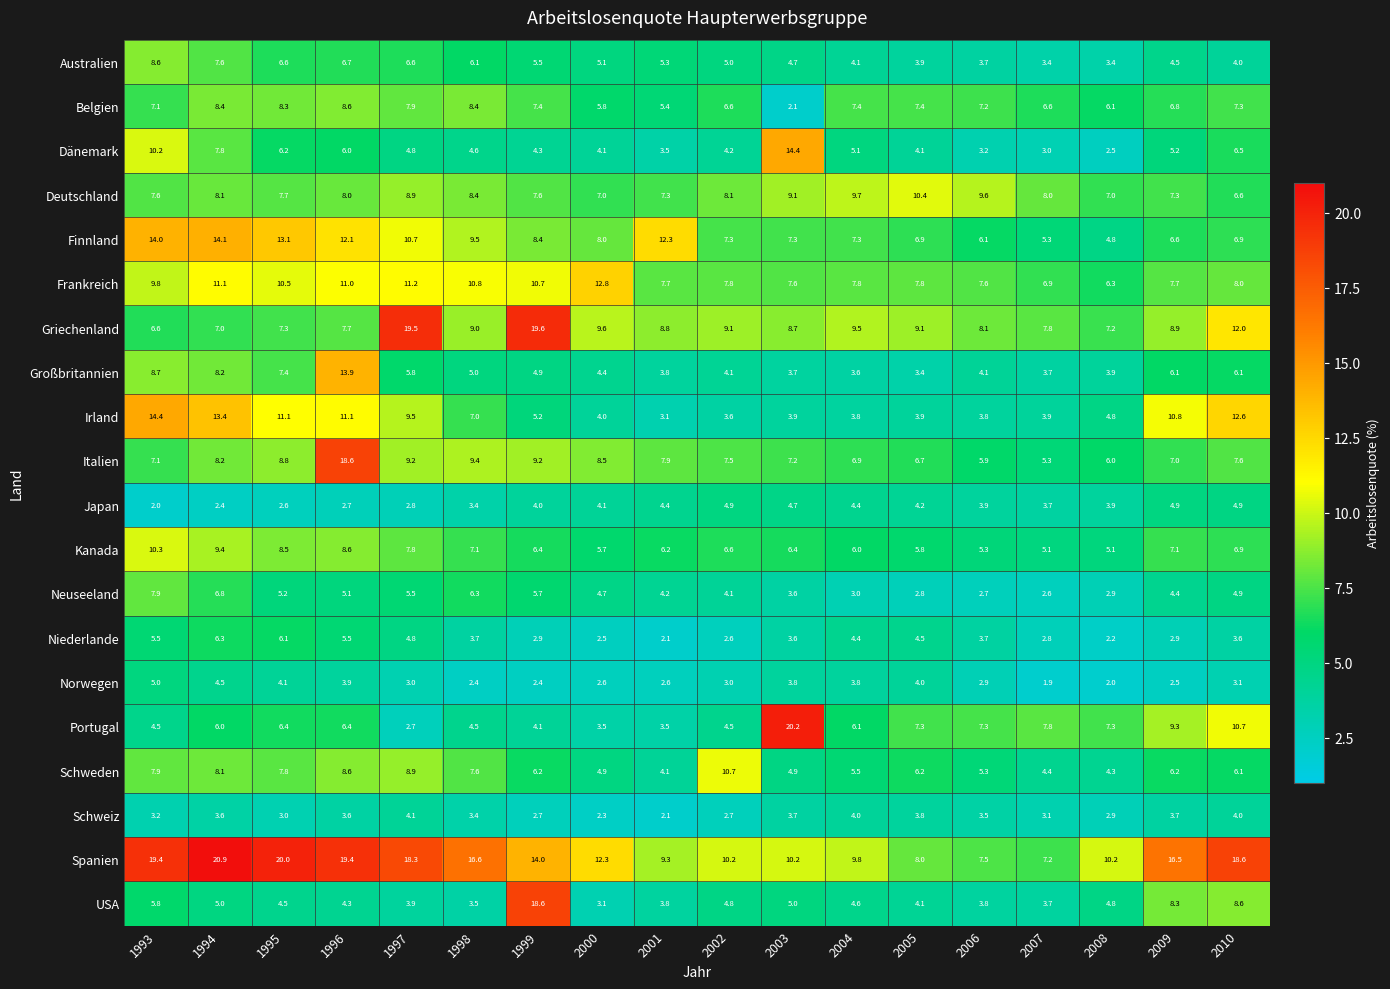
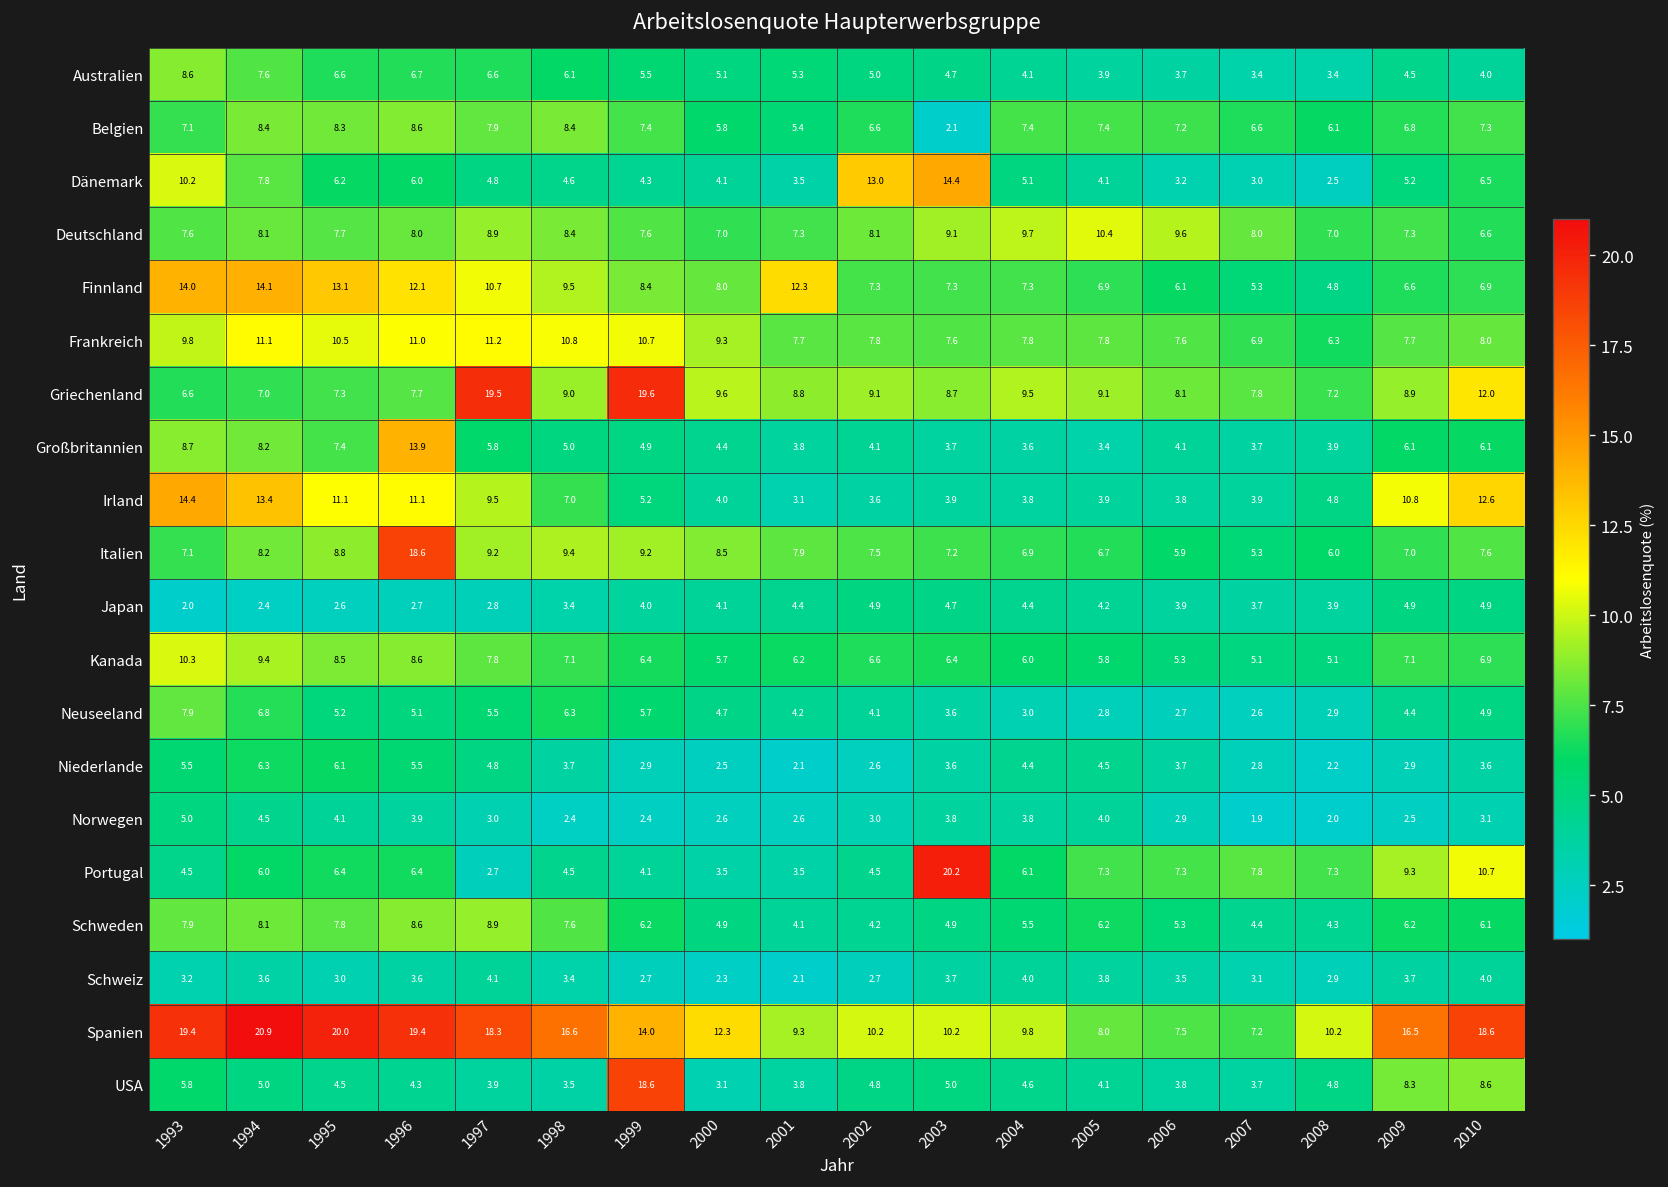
  {
    "Dänemark": {
      "1993": 10.2,
      "1994": 7.8,
      "1995": 6.2,
      "1996": 6.0,
      "1997": 4.8,
      "1998": 4.6,
      "1999": 4.3,
      "2000": 4.1,
      "2001": 3.5,
-     "2002": 4.2,
+     "2002": 13.0,
      "2003": 14.4,
      "2004": 5.1,
      "2005": 4.1,
      "2006": 3.2,
      "2007": 3.0,
      "2008": 2.5,
      "2009": 5.2,
      "2010": 6.5
    },
    "Frankreich": {
      "1993": 9.8,
      "1994": 11.1,
      "1995": 10.5,
      "1996": 11.0,
      "1997": 11.2,
      "1998": 10.8,
      "1999": 10.7,
-     "2000": 12.8,
+     "2000": 9.3,
      "2001": 7.7,
      "2002": 7.8,
      "2003": 7.6,
      "2004": 7.8,
      "2005": 7.8,
      "2006": 7.6,
      "2007": 6.9,
      "2008": 6.3,
      "2009": 7.7,
      "2010": 8.0
    },
    "Schweden": {
      "1993": 7.9,
      "1994": 8.1,
      "1995": 7.8,
      "1996": 8.6,
      "1997": 8.9,
      "1998": 7.6,
      "1999": 6.2,
      "2000": 4.9,
      "2001": 4.1,
-     "2002": 10.7,
+     "2002": 4.2,
      "2003": 4.9,
      "2004": 5.5,
      "2005": 6.2,
      "2006": 5.3,
      "2007": 4.4,
      "2008": 4.3,
      "2009": 6.2,
      "2010": 6.1
    }
  }
